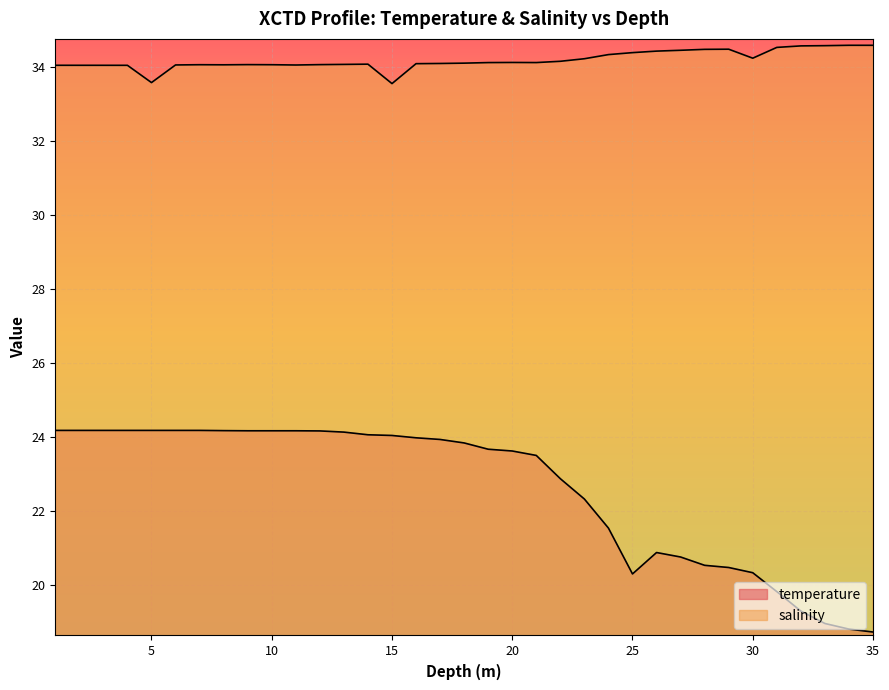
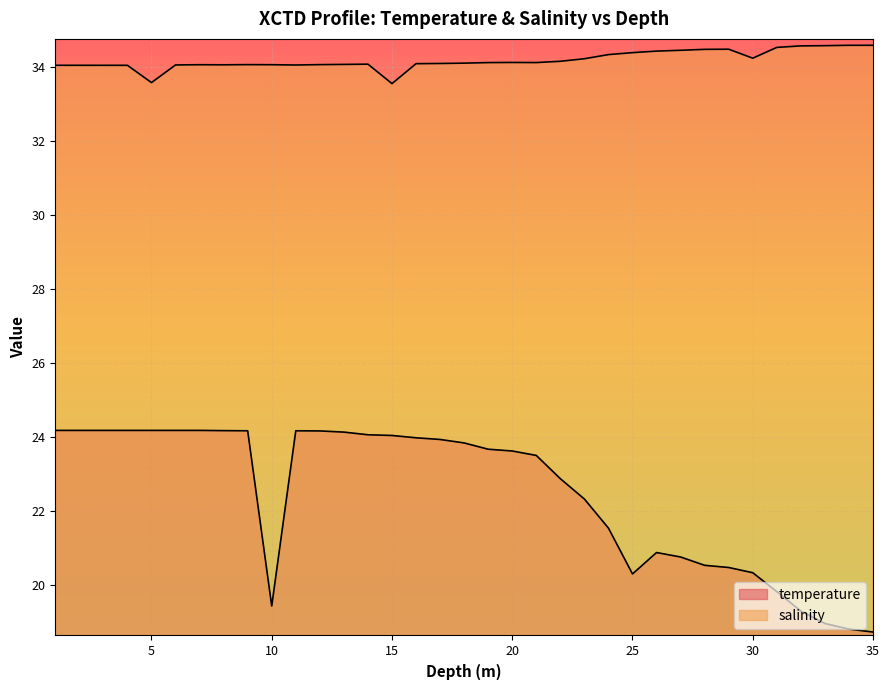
  {
    "temperature": {
      "5": 24.2,
-     "10": 24.2,
+     "10": 19.4,
      "15": 24.0,
      "20": 23.6,
      "25": 20.3,
      "30": 20.3,
      "35": 18.7
    },
    "salinity": {
      "5": 33.6,
      "10": 34.1,
      "15": 33.6,
      "20": 34.1,
      "25": 34.4,
      "30": 34.2,
      "35": 34.6
    }
  }
